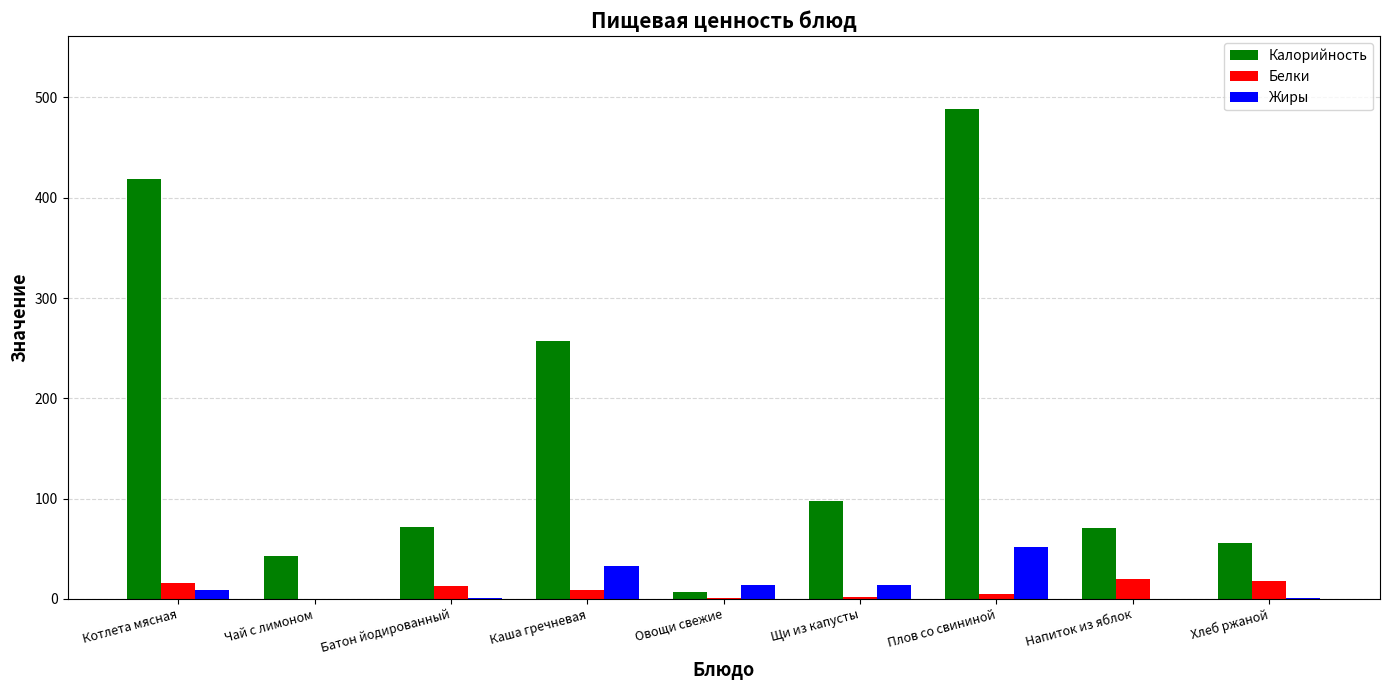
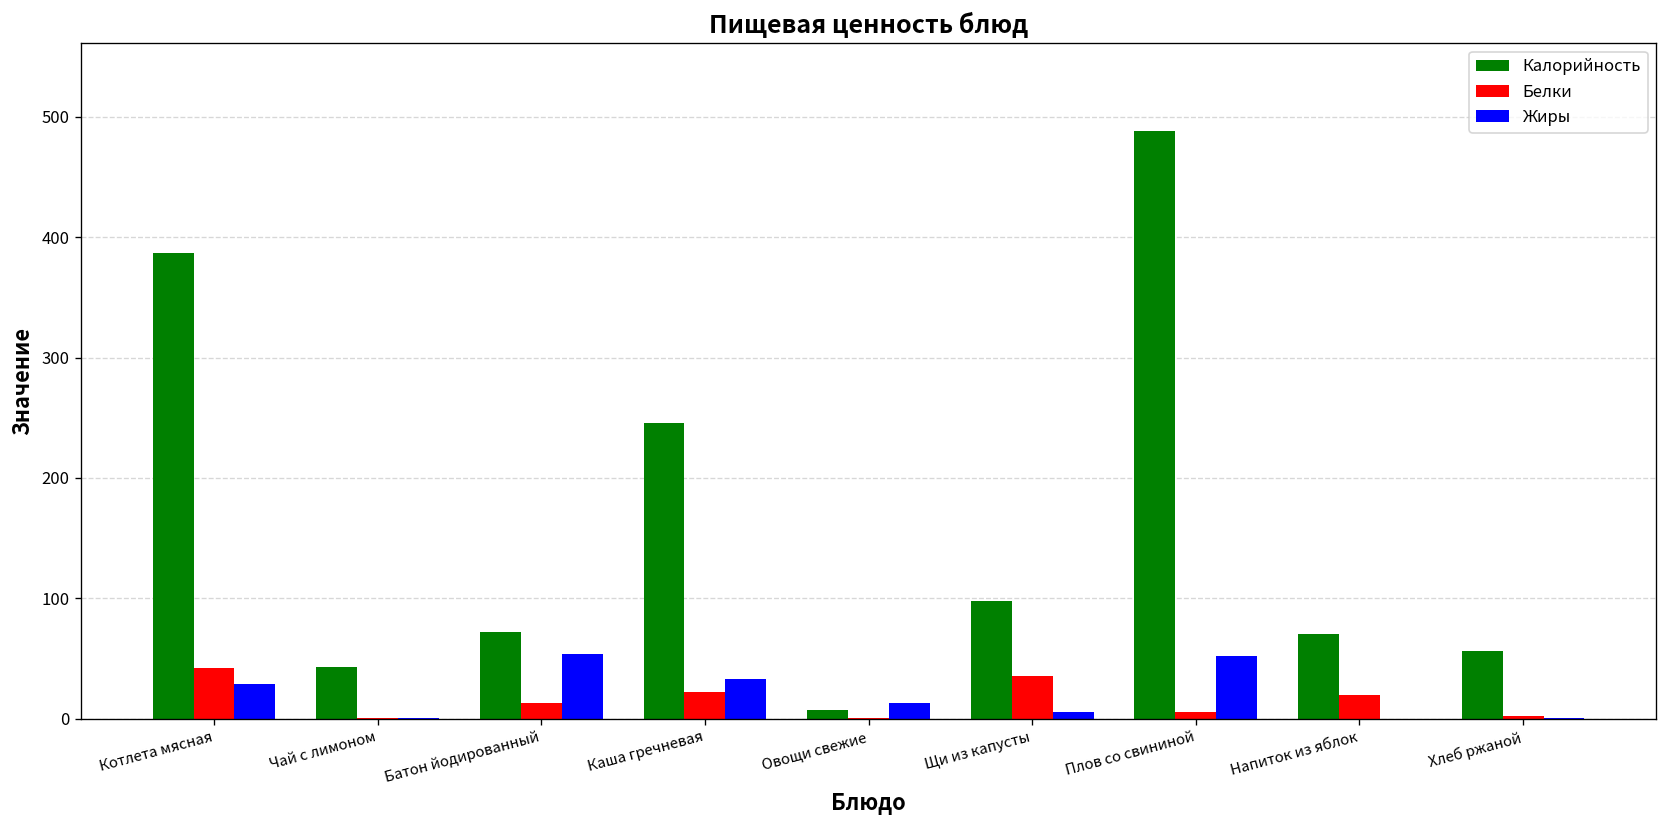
  {
    "Калорийность": {
-     "Котлета мясная": 418,
+     "Котлета мясная": 387,
      "Чай с лимоном": 43,
      "Батон йодированный": 72,
-     "Каша гречневая": 257,
+     "Каша гречневая": 246,
      "Овощи свежие": 7,
      "Щи из капусты": 98,
      "Плов со свининой": 488,
      "Напиток из яблок": 71,
      "Хлеб ржаной": 56
    },
    "Белки": {
-     "Котлета мясная": 15,
+     "Котлета мясная": 42,
      "Батон йодированный": 13,
-     "Каша гречневая": 9,
-     "Щи из капусты": 2,
+     "Каша гречневая": 22,
+     "Щи из капусты": 35,
      "Плов со свининой": 5,
      "Напиток из яблок": 19,
-     "Хлеб ржаной": 18
+     "Хлеб ржаной": 2
    },
    "Жиры": {
-     "Котлета мясная": 9,
-     "Батон йодированный": 1,
+     "Котлета мясная": 29,
+     "Батон йодированный": 54,
      "Каша гречневая": 32,
      "Овощи свежие": 13,
-     "Щи из капусты": 13,
+     "Щи из капусты": 5,
      "Плов со свининой": 52
    }
  }
